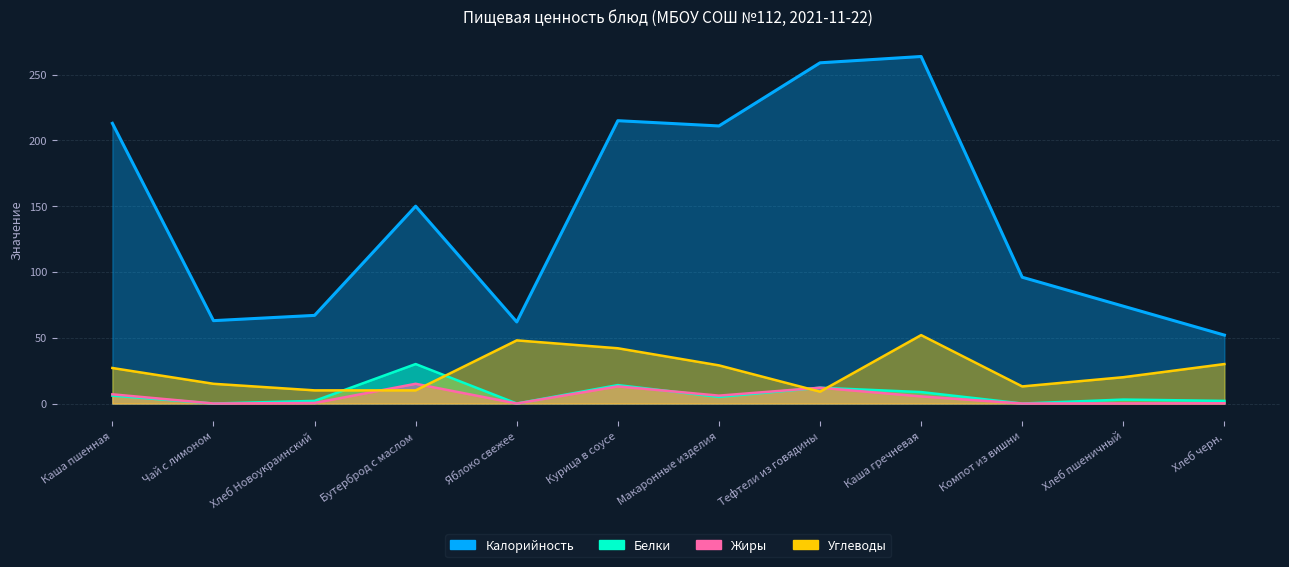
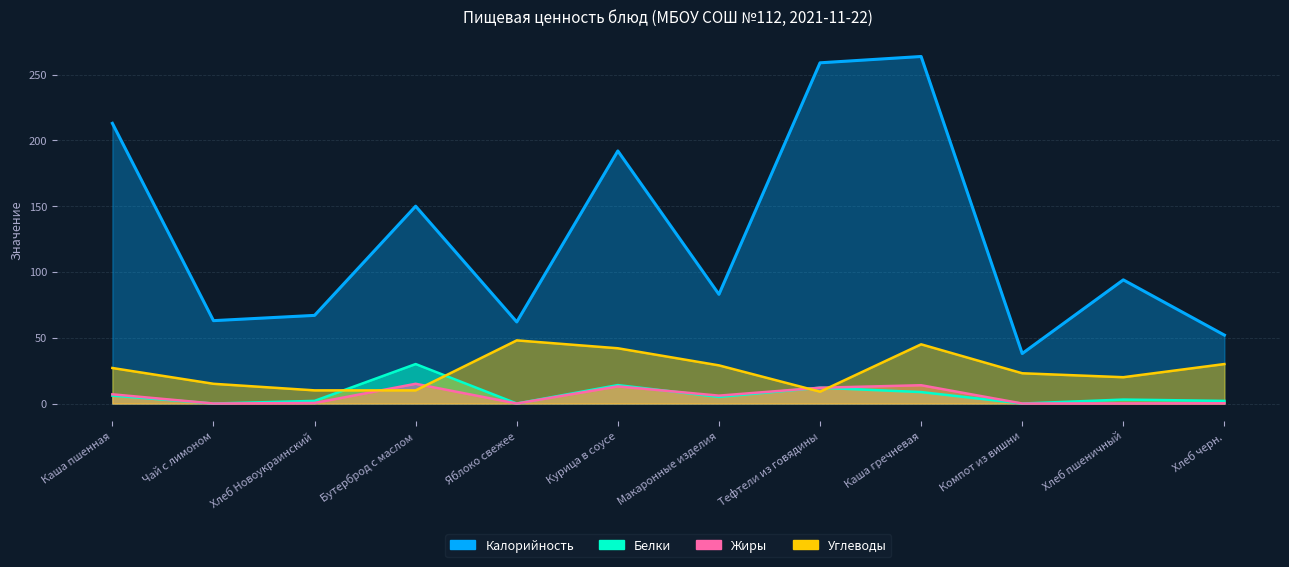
  {
    "Калорийность": {
      "Каша пшенная": 213,
      "Чай с лимоном": 63,
      "Хлеб Новоукраинский": 67,
      "Бутерброд с маслом": 150,
      "Яблоко свежее": 62,
-     "Курица в соусе": 215,
-     "Макаронные изделия": 211,
+     "Курица в соусе": 192,
+     "Макаронные изделия": 83,
      "Тефтели из говядины": 259,
      "Каша гречневая": 264,
-     "Компот из вишни": 96,
-     "Хлеб пшеничный": 74,
+     "Компот из вишни": 38,
+     "Хлеб пшеничный": 94,
      "Хлеб черн.": 52
    },
    "Белки": {
      "Бутерброд с маслом": 30,
      "Каша гречневая": 9,
      "Хлеб пшеничный": 3
    },
    "Жиры": {
      "Бутерброд с маслом": 15,
-     "Каша гречневая": 5,
+     "Каша гречневая": 14,
      "Хлеб пшеничный": 0
    },
    "Углеводы": {
      "Каша пшенная": 27,
      "Чай с лимоном": 15,
      "Хлеб Новоукраинский": 10,
      "Бутерброд с маслом": 10,
      "Яблоко свежее": 48,
      "Курица в соусе": 42,
      "Макаронные изделия": 29,
      "Тефтели из говядины": 9,
-     "Каша гречневая": 52,
-     "Компот из вишни": 13,
+     "Каша гречневая": 45,
+     "Компот из вишни": 23,
      "Хлеб пшеничный": 20,
      "Хлеб черн.": 30
    }
  }
